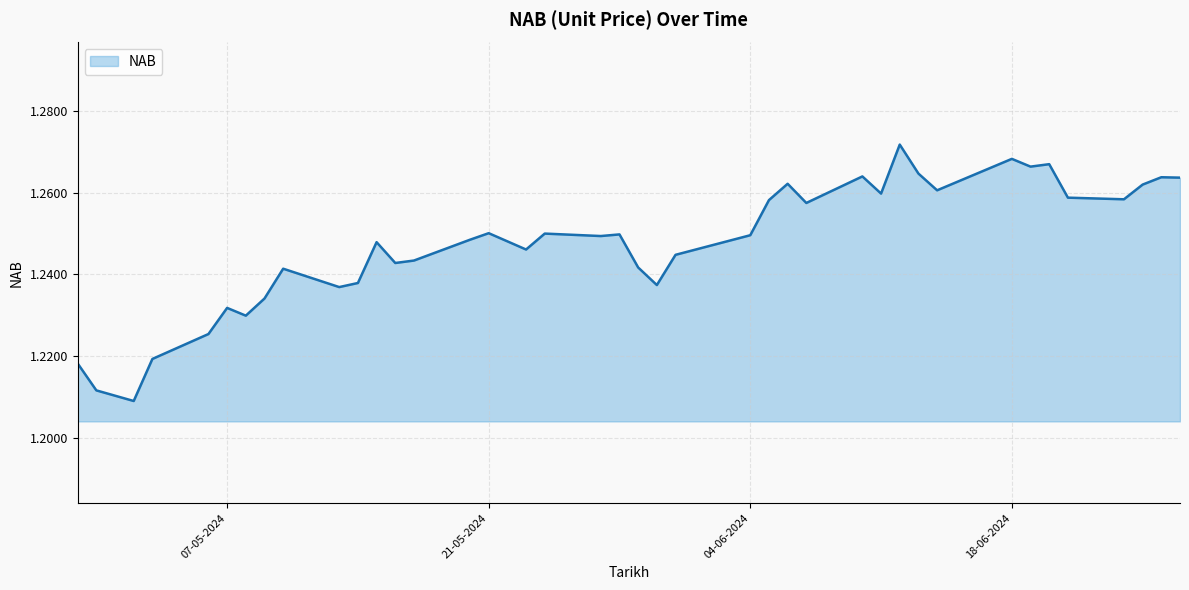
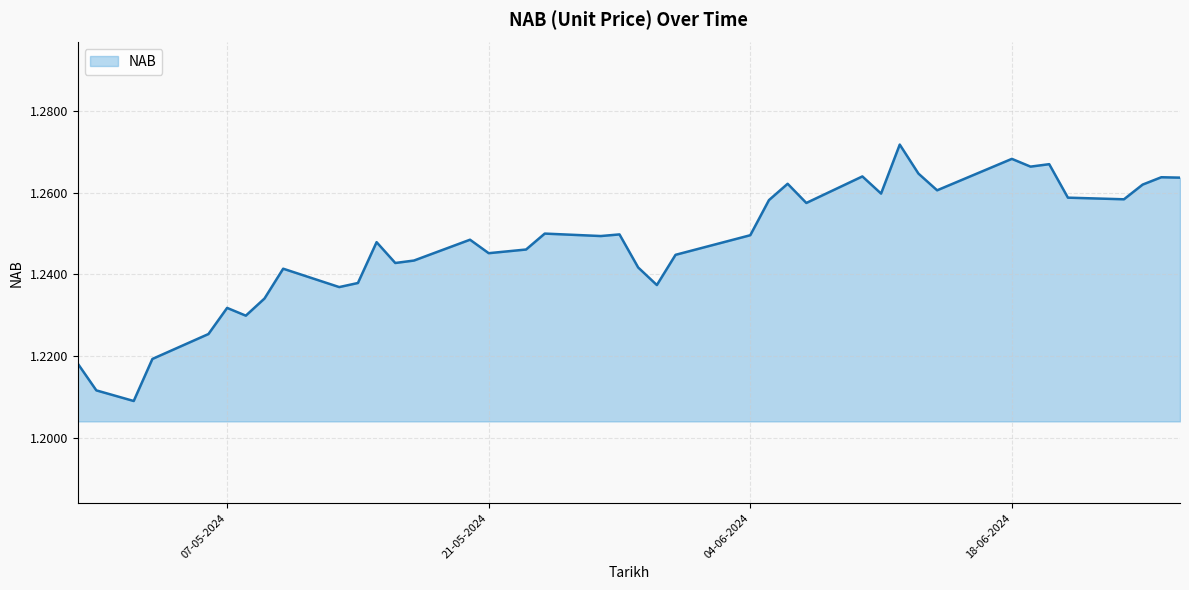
  {
    "07-05-2024": 1.232,
-   "21-05-2024": 1.250,
+   "21-05-2024": 1.245,
    "04-06-2024": 1.250,
    "18-06-2024": 1.268
  }
